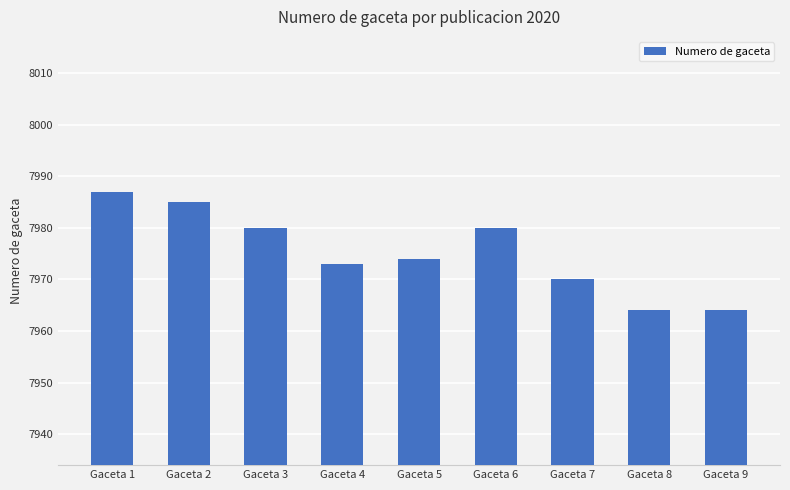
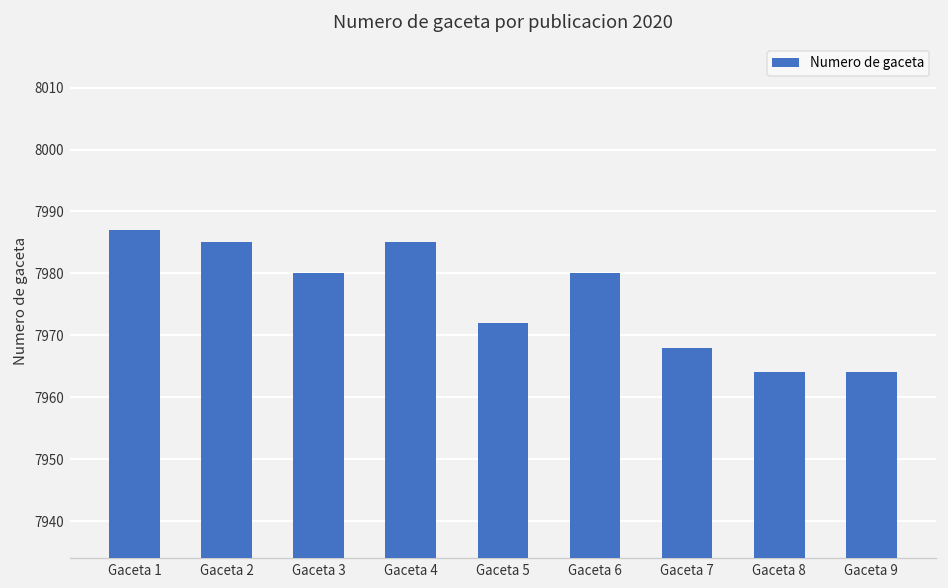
  {
    "Gaceta 1": 7987,
    "Gaceta 2": 7985,
    "Gaceta 3": 7980,
-   "Gaceta 4": 7973,
-   "Gaceta 5": 7974,
+   "Gaceta 4": 7985,
+   "Gaceta 5": 7972,
    "Gaceta 6": 7980,
-   "Gaceta 7": 7970,
+   "Gaceta 7": 7968,
    "Gaceta 8": 7964,
    "Gaceta 9": 7964
  }
